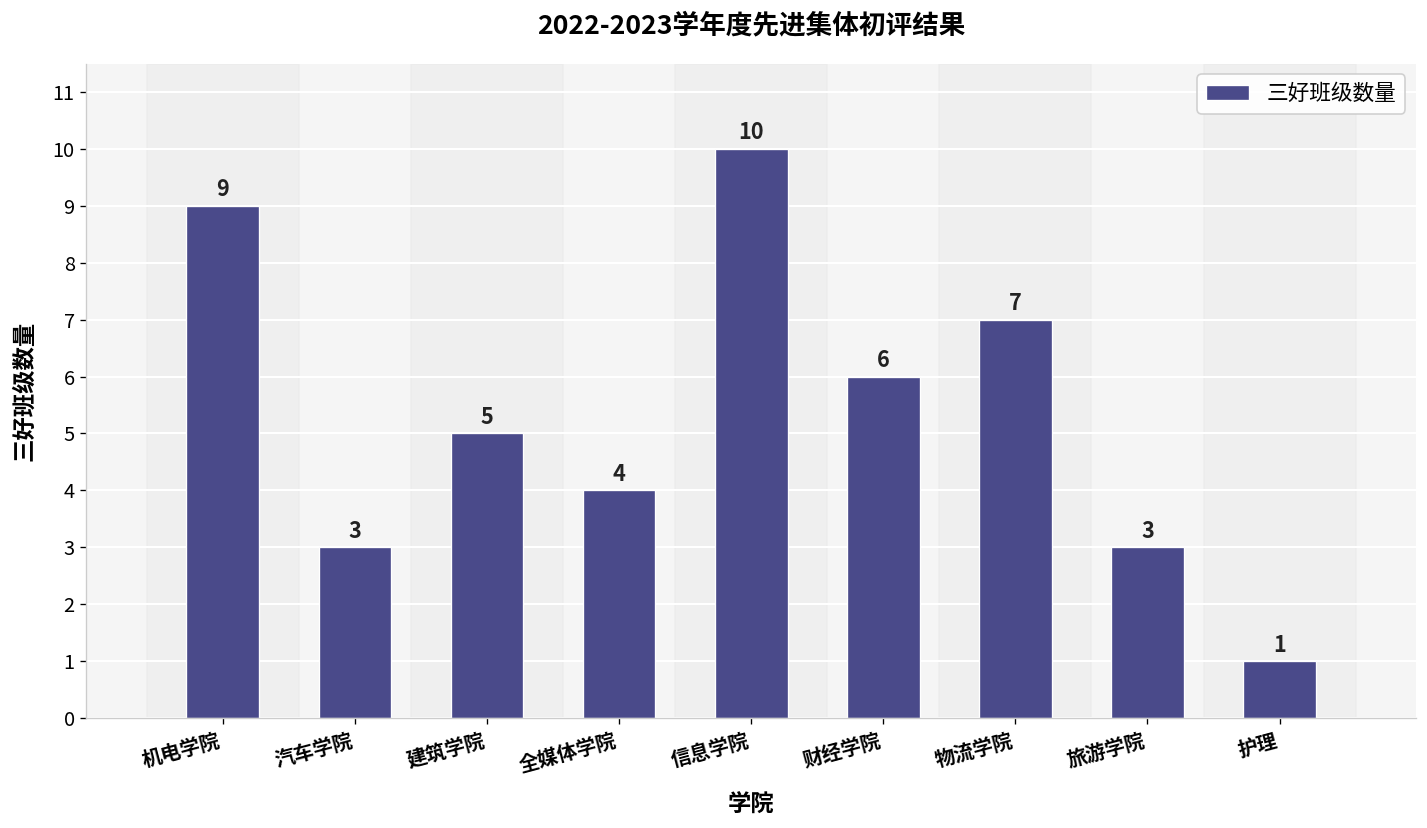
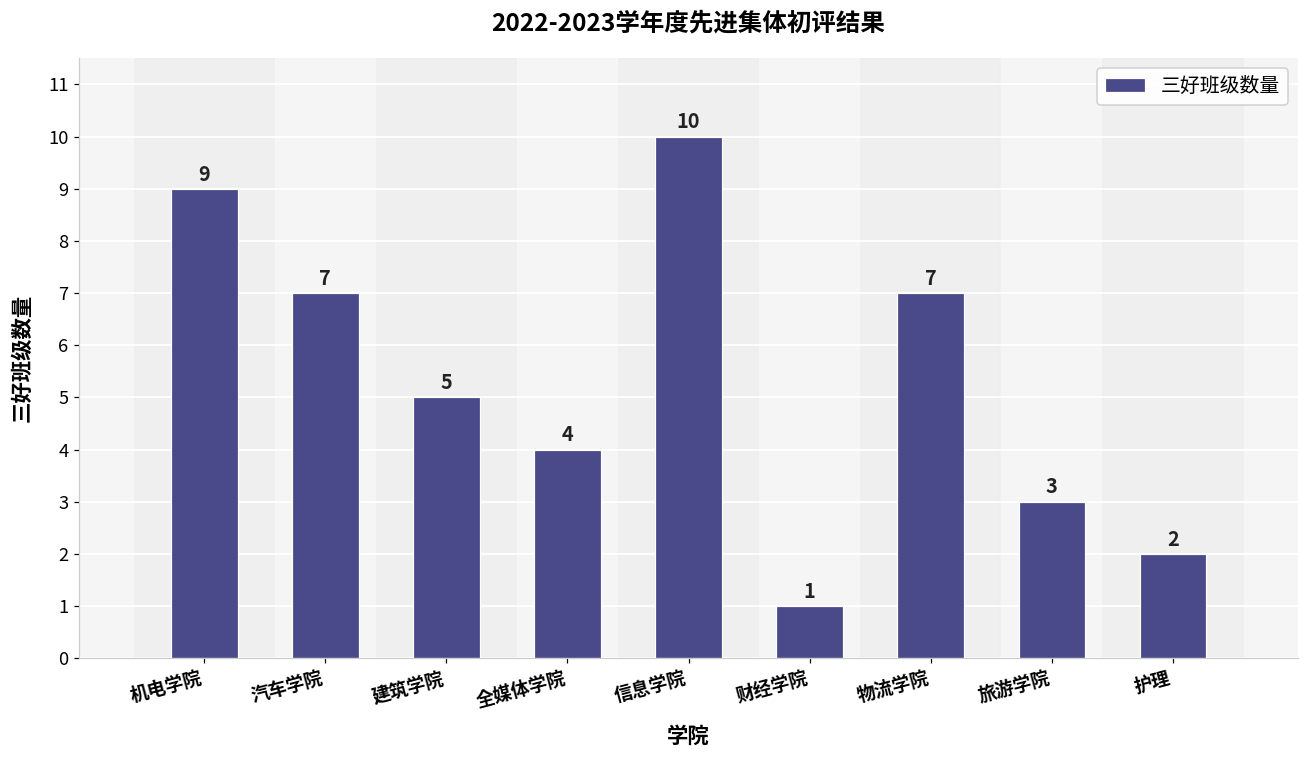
  {
    "机电学院": 9,
-   "汽车学院": 3,
+   "汽车学院": 7,
    "建筑学院": 5,
    "全媒体学院": 4,
    "信息学院": 10,
-   "财经学院": 6,
+   "财经学院": 1,
    "物流学院": 7,
    "旅游学院": 3,
-   "护理": 1
+   "护理": 2
  }
